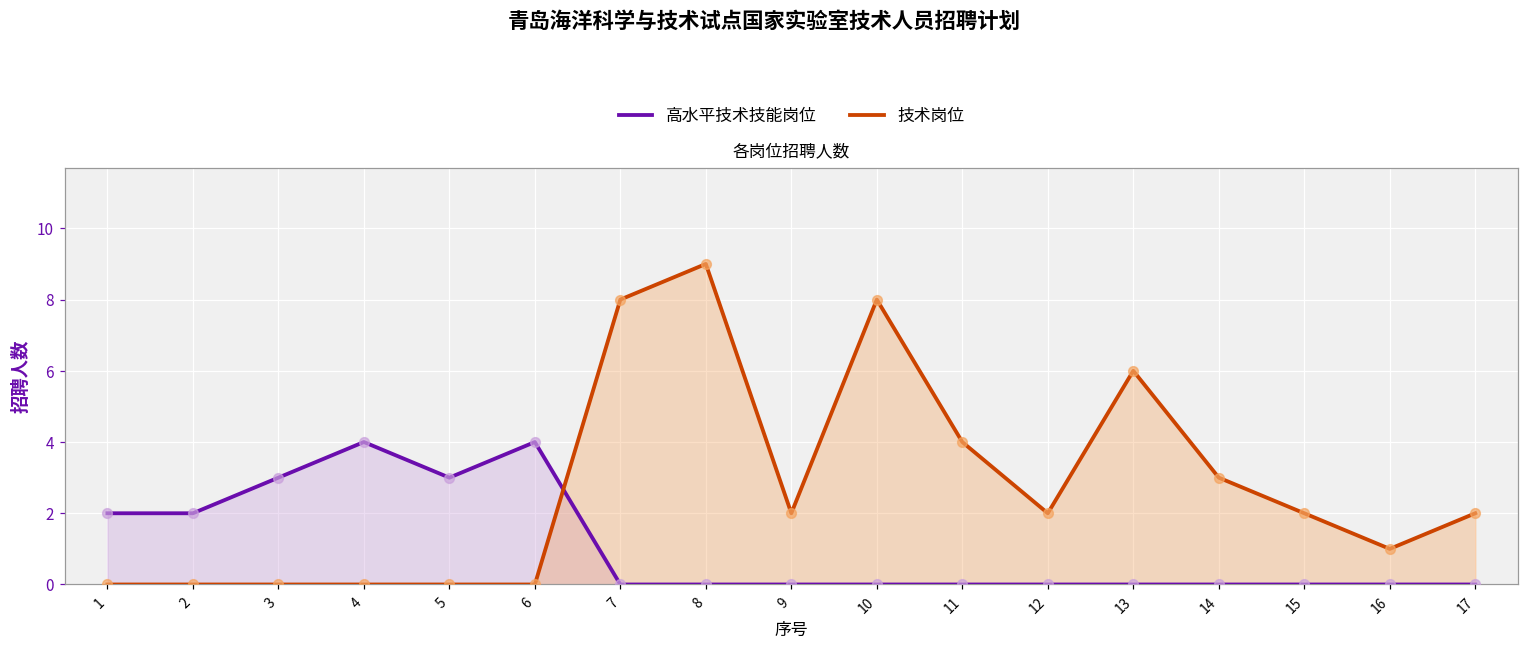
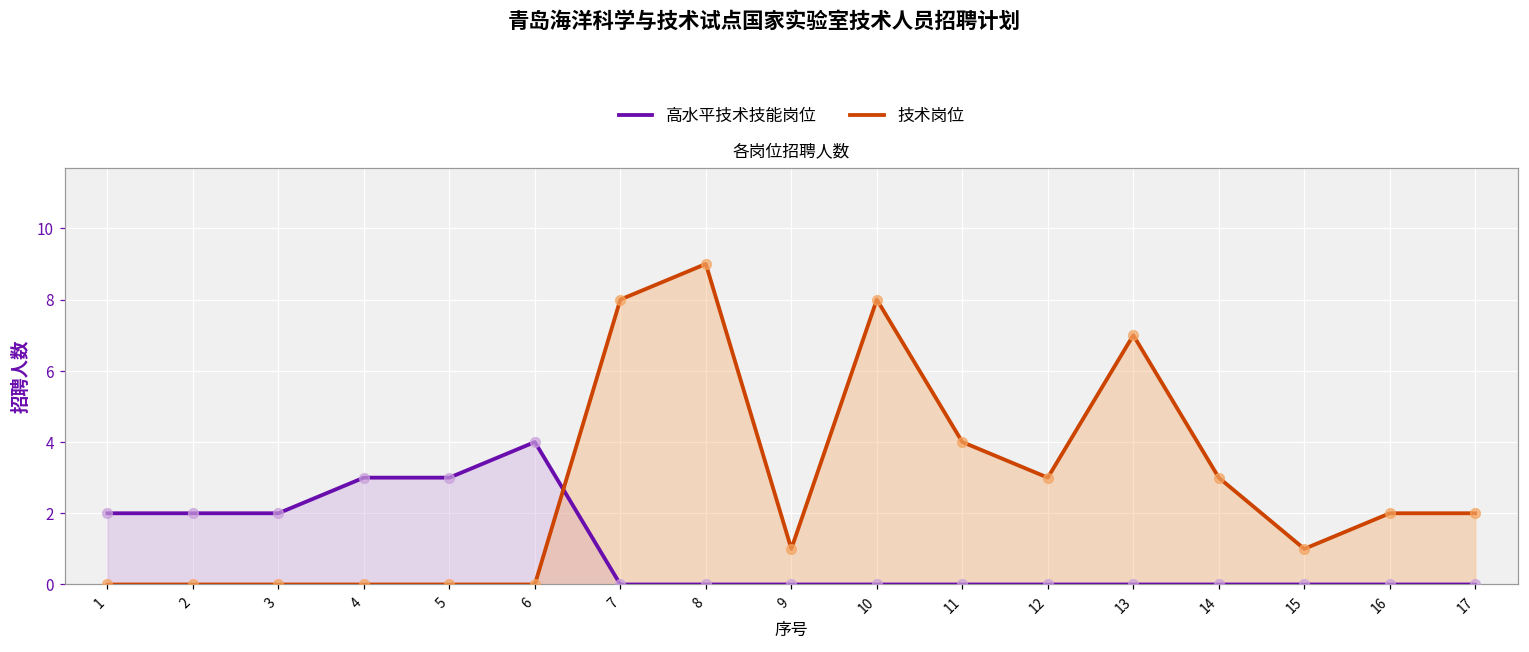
  {
    "高水平技术技能岗位": {
      "1": 2,
      "2": 2,
-     "3": 3,
-     "4": 4,
+     "3": 2,
+     "4": 3,
      "5": 3,
      "6": 4,
      "7": 0,
      "8": 0,
      "9": 0,
      "10": 0,
      "11": 0,
      "12": 0,
      "13": 0,
      "14": 0,
      "15": 0,
      "16": 0,
      "17": 0
    },
    "技术岗位": {
      "1": 0,
      "2": 0,
      "3": 0,
      "4": 0,
      "5": 0,
      "6": 0,
      "7": 8,
      "8": 9,
-     "9": 2,
+     "9": 1,
      "10": 8,
      "11": 4,
-     "12": 2,
-     "13": 6,
+     "12": 3,
+     "13": 7,
      "14": 3,
-     "15": 2,
-     "16": 1,
+     "15": 1,
+     "16": 2,
      "17": 2
    }
  }
